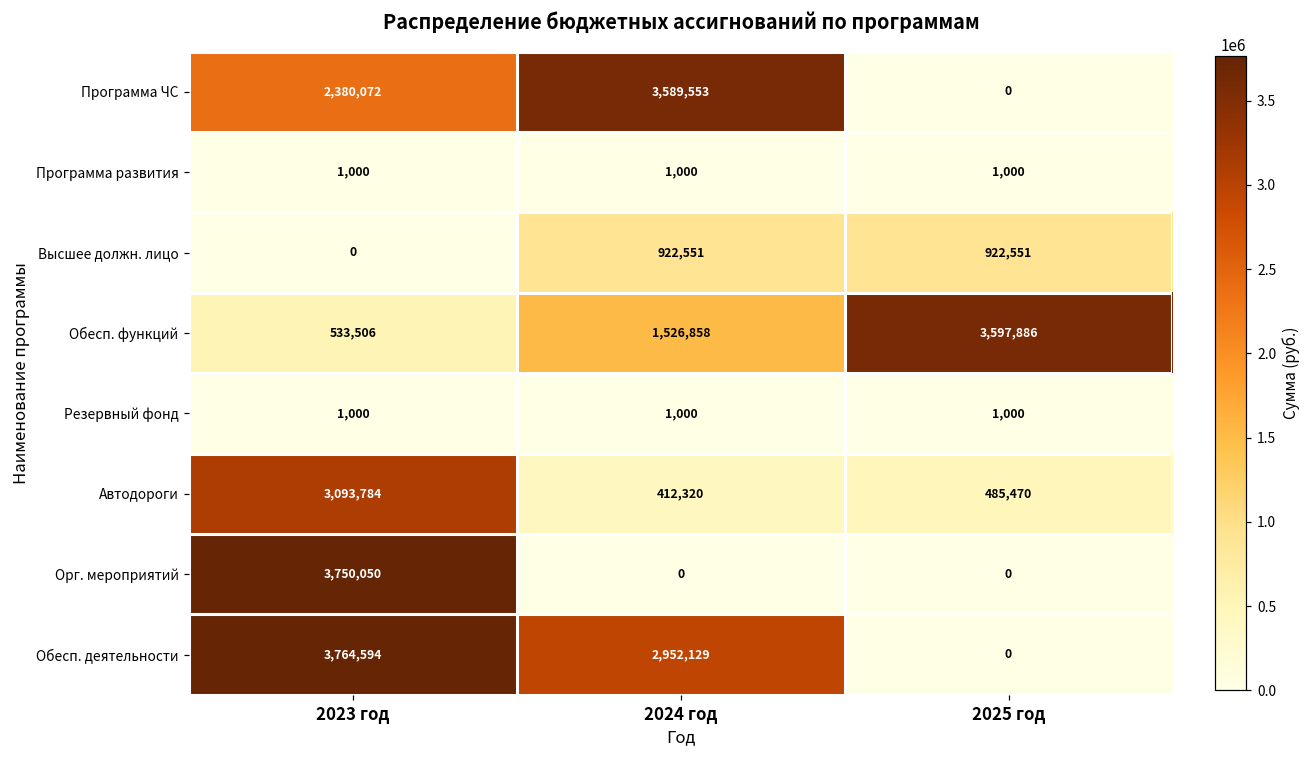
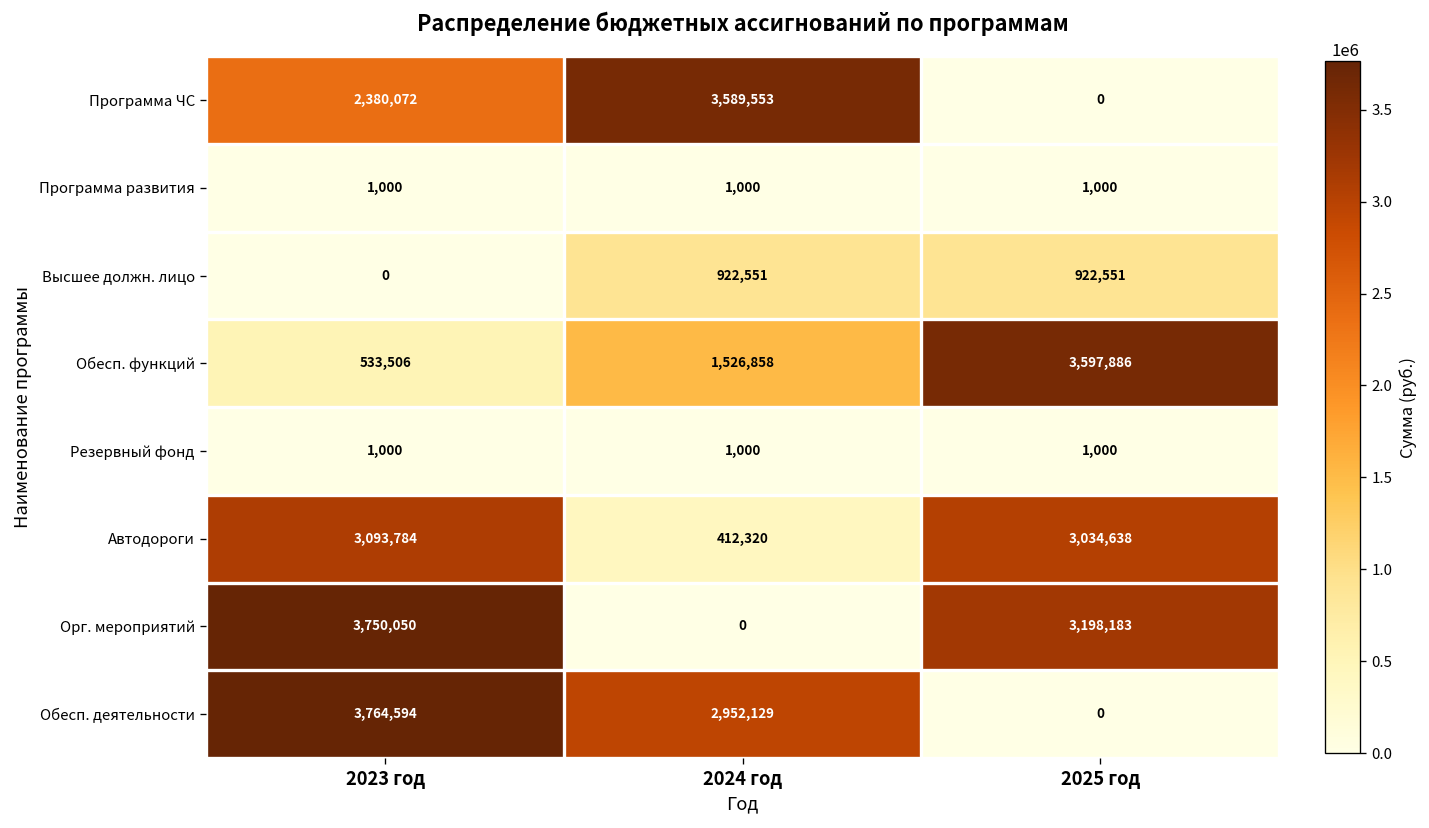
  {
    "Программа ЧС": {
      "2023 год": "2,380,072",
      "2024 год": "3,589,553",
      "2025 год": "0"
    },
    "Программа развития": {
      "2023 год": "1,000",
      "2024 год": "1,000",
      "2025 год": "1,000"
    },
    "Высшее должн. лицо": {
      "2023 год": "0",
      "2024 год": "922,551",
      "2025 год": "922,551"
    },
    "Обесп. функций": {
      "2023 год": "533,506",
      "2024 год": "1,526,858",
      "2025 год": "3,597,886"
    },
    "Резервный фонд": {
      "2023 год": "1,000",
      "2024 год": "1,000",
      "2025 год": "1,000"
    },
    "Автодороги": {
      "2023 год": "3,093,784",
      "2024 год": "412,320",
-     "2025 год": "485,470"
+     "2025 год": "3,034,638"
    },
    "Орг. мероприятий": {
      "2023 год": "3,750,050",
      "2024 год": "0",
-     "2025 год": "0"
+     "2025 год": "3,198,183"
    },
    "Обесп. деятельности": {
      "2023 год": "3,764,594",
      "2024 год": "2,952,129",
      "2025 год": "0"
    }
  }
